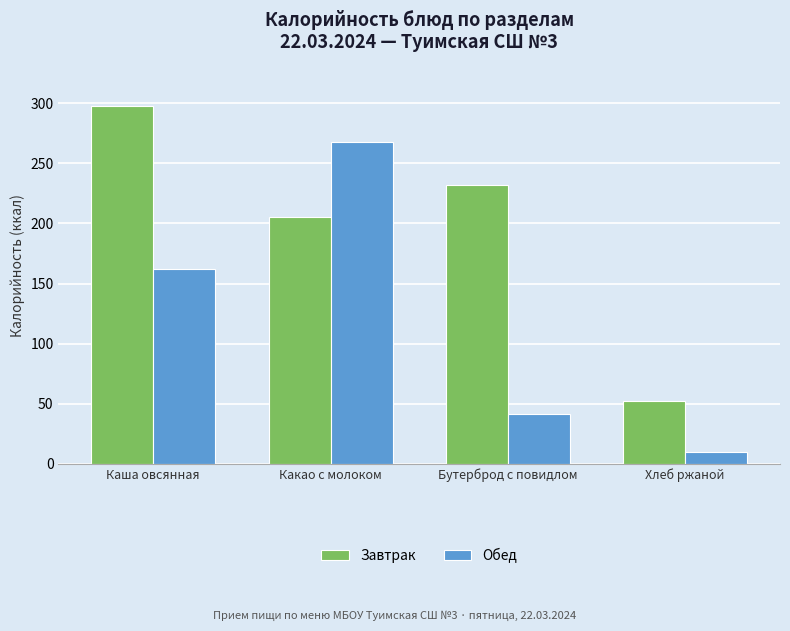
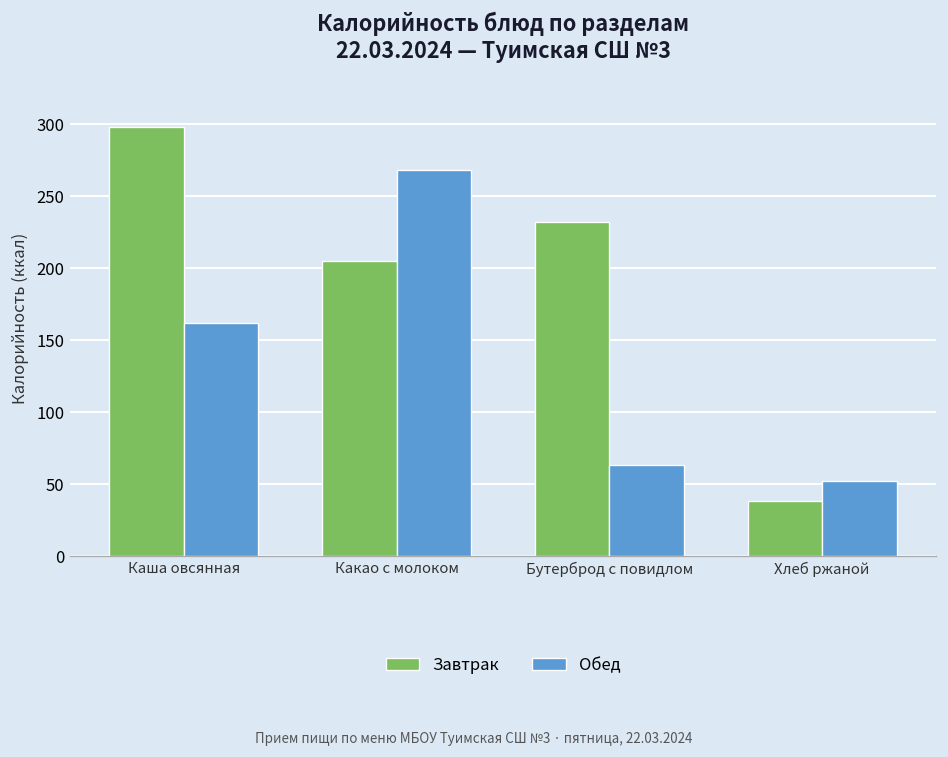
  {
    "Завтрак": {
      "Каша овсянная": 298,
      "Какао с молоком": 205,
      "Бутерброд с повидлом": 232,
-     "Хлеб ржаной": 52
+     "Хлеб ржаной": 38
    },
    "Обед": {
      "Каша овсянная": 162,
      "Какао с молоком": 268,
-     "Бутерброд с повидлом": 41,
-     "Хлеб ржаной": 10
+     "Бутерброд с повидлом": 63,
+     "Хлеб ржаной": 52
    }
  }
